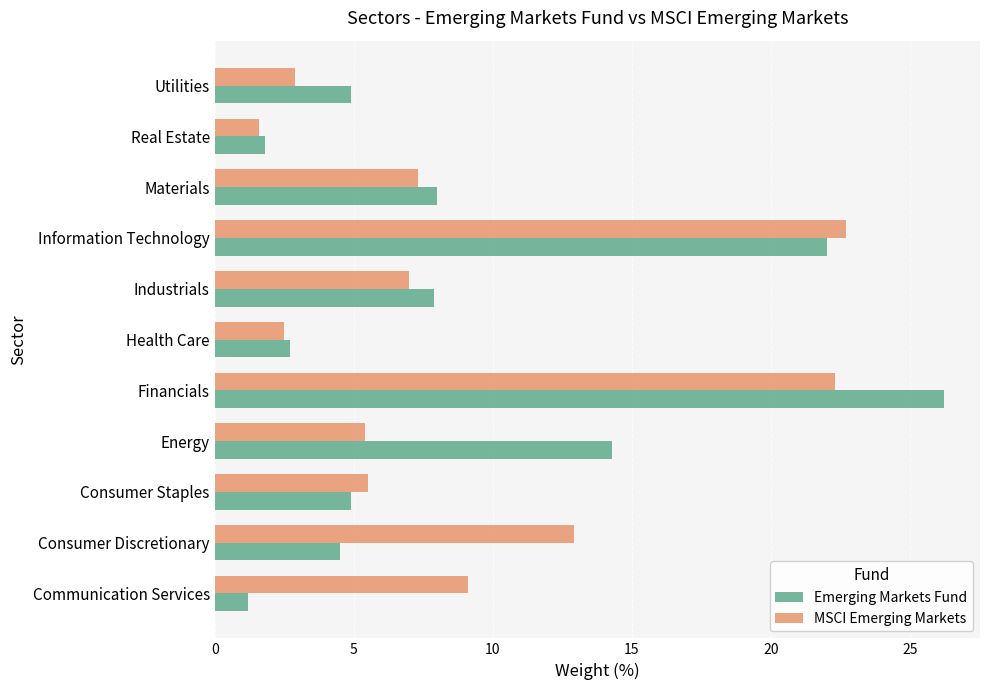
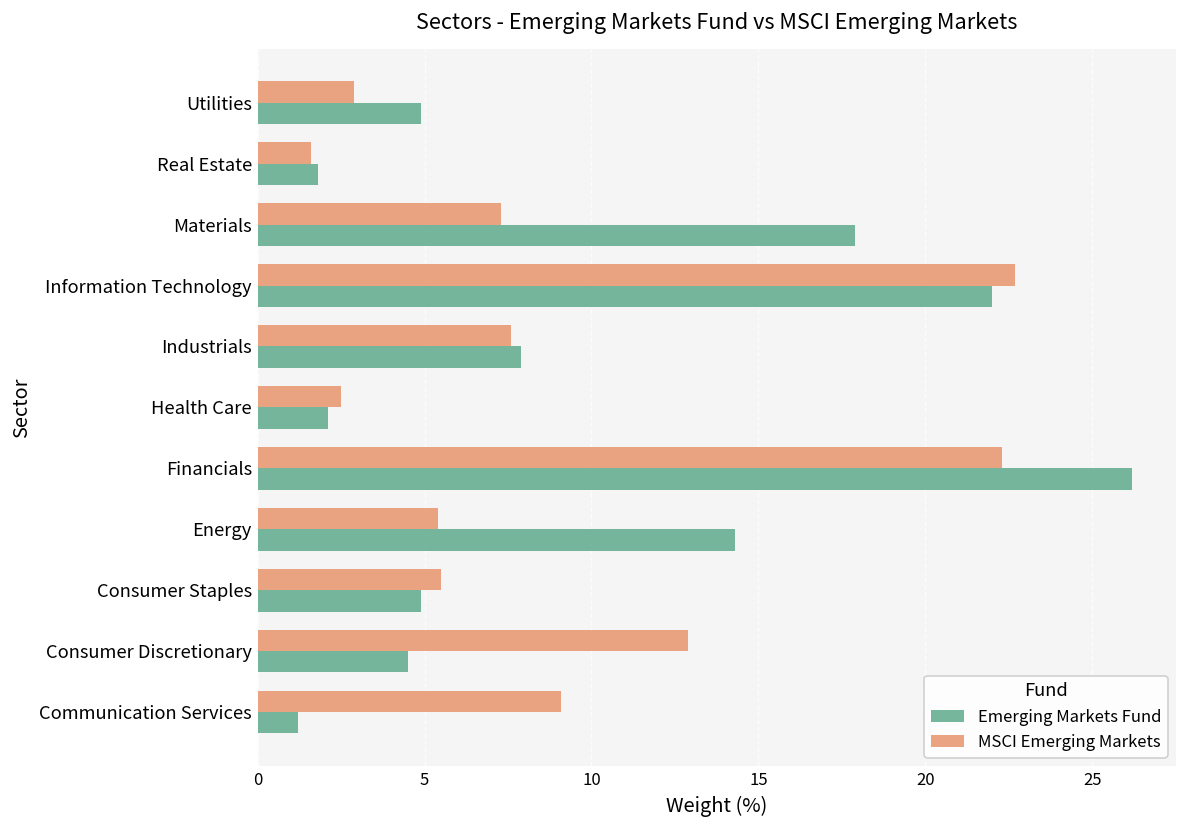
  {
    "Emerging Markets Fund": {
      "Utilities": 4.9,
      "Real Estate": 1.8,
-     "Materials": 8.0,
+     "Materials": 17.9,
      "Information Technology": 22.0,
      "Industrials": 7.9,
-     "Health Care": 2.7,
+     "Health Care": 2.1,
      "Financials": 26.2,
      "Energy": 14.3,
      "Consumer Staples": 4.9,
      "Consumer Discretionary": 4.5,
      "Communication Services": 1.2
    },
    "MSCI Emerging Markets": {
      "Utilities": 2.9,
      "Real Estate": 1.6,
      "Materials": 7.3,
      "Information Technology": 22.7,
-     "Industrials": 7.0,
+     "Industrials": 7.6,
      "Health Care": 2.5,
      "Financials": 22.3,
      "Energy": 5.4,
      "Consumer Staples": 5.5,
      "Consumer Discretionary": 12.9,
      "Communication Services": 9.1
    }
  }
